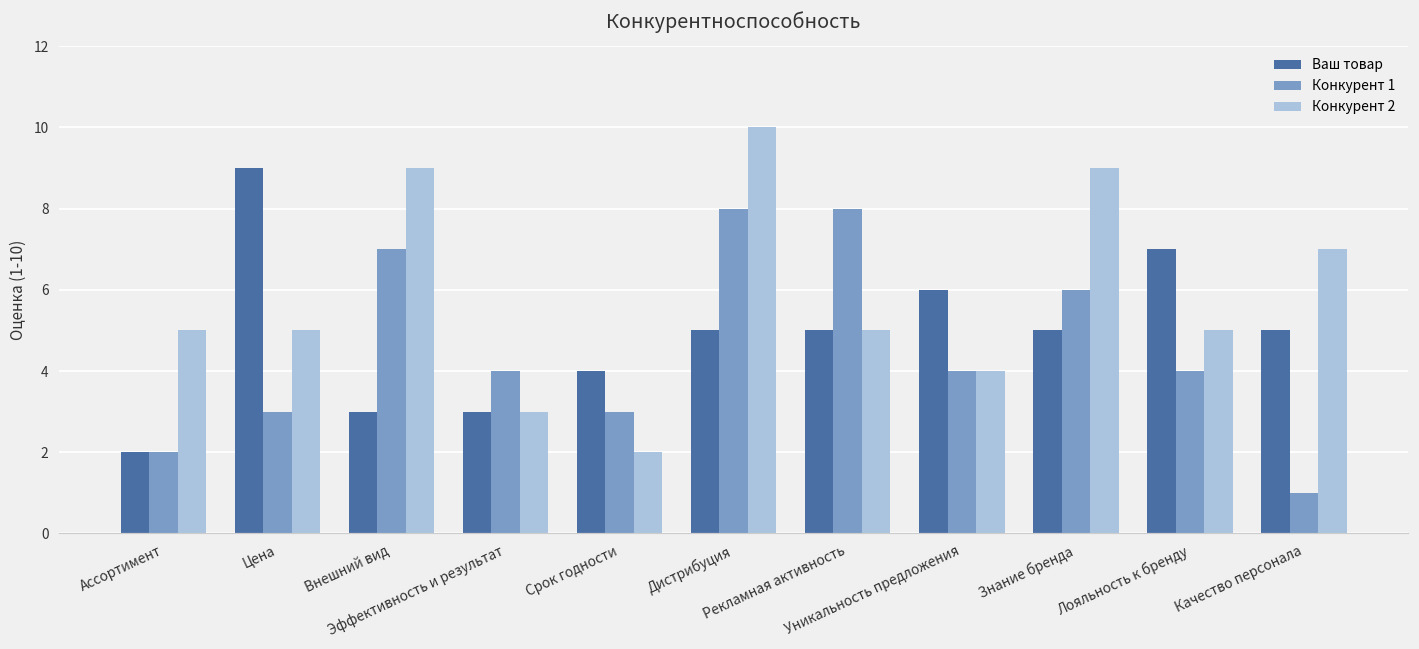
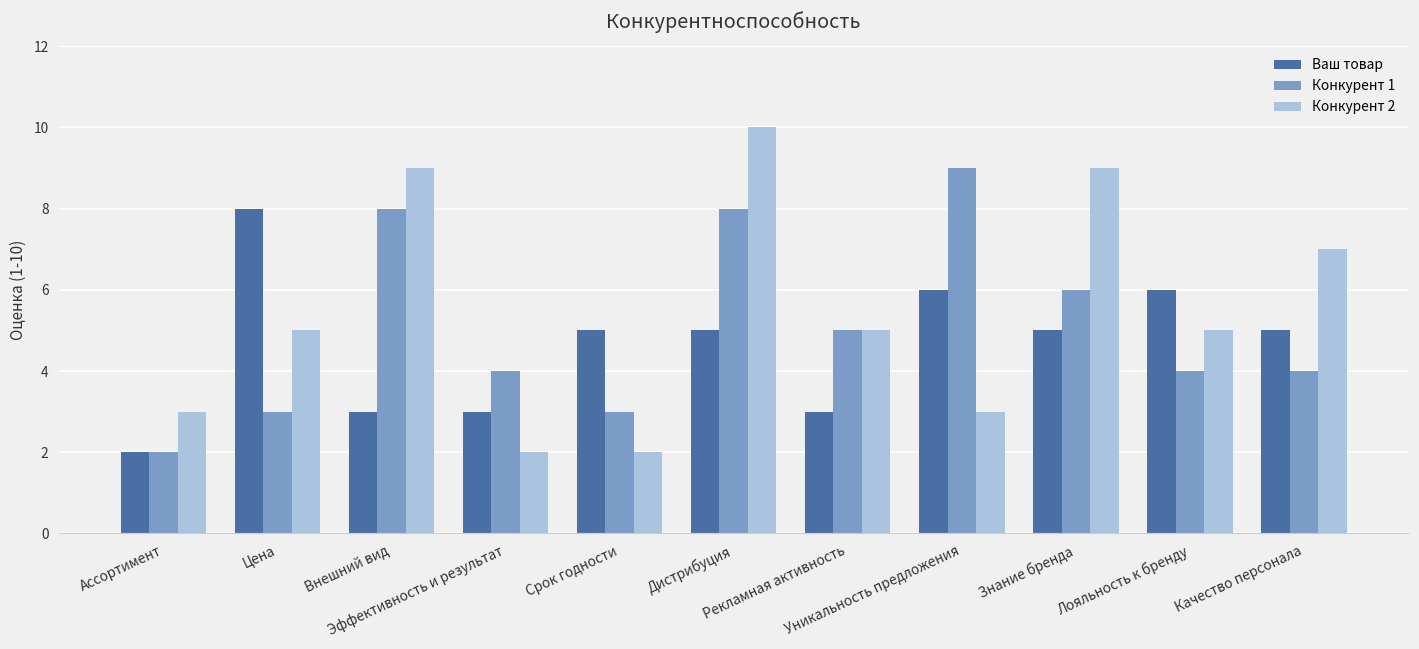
  {
    "Ваш товар": {
      "Ассортимент": 2,
-     "Цена": 9,
+     "Цена": 8,
      "Внешний вид": 3,
      "Эффективность и результат": 3,
-     "Срок годности": 4,
+     "Срок годности": 5,
      "Дистрибуция": 5,
-     "Рекламная активность": 5,
+     "Рекламная активность": 3,
      "Уникальность предложения": 6,
      "Знание бренда": 5,
-     "Лояльность к бренду": 7,
+     "Лояльность к бренду": 6,
      "Качество персонала": 5
    },
    "Конкурент 1": {
      "Ассортимент": 2,
      "Цена": 3,
-     "Внешний вид": 7,
+     "Внешний вид": 8,
      "Эффективность и результат": 4,
      "Срок годности": 3,
      "Дистрибуция": 8,
-     "Рекламная активность": 8,
-     "Уникальность предложения": 4,
+     "Рекламная активность": 5,
+     "Уникальность предложения": 9,
      "Знание бренда": 6,
      "Лояльность к бренду": 4,
-     "Качество персонала": 1
+     "Качество персонала": 4
    },
    "Конкурент 2": {
-     "Ассортимент": 5,
+     "Ассортимент": 3,
      "Цена": 5,
      "Внешний вид": 9,
-     "Эффективность и результат": 3,
+     "Эффективность и результат": 2,
      "Срок годности": 2,
      "Дистрибуция": 10,
      "Рекламная активность": 5,
-     "Уникальность предложения": 4,
+     "Уникальность предложения": 3,
      "Знание бренда": 9,
      "Лояльность к бренду": 5,
      "Качество персонала": 7
    }
  }
